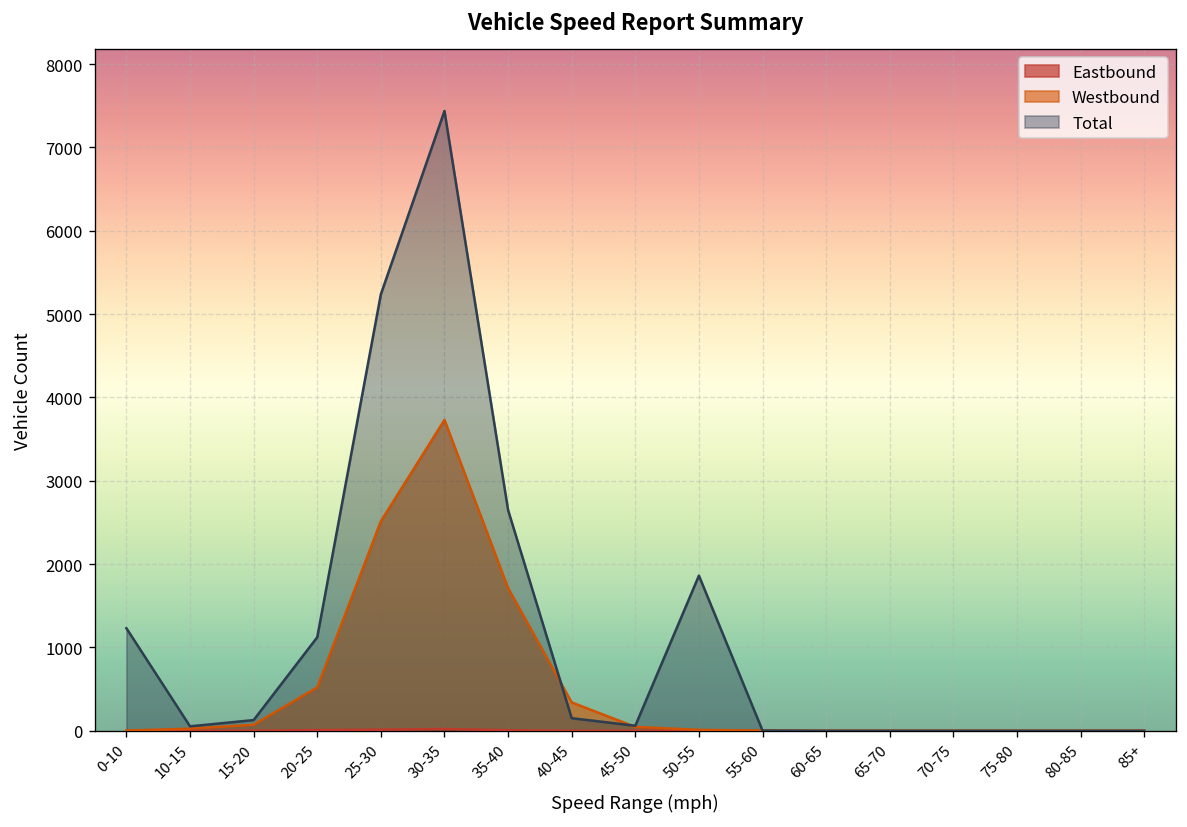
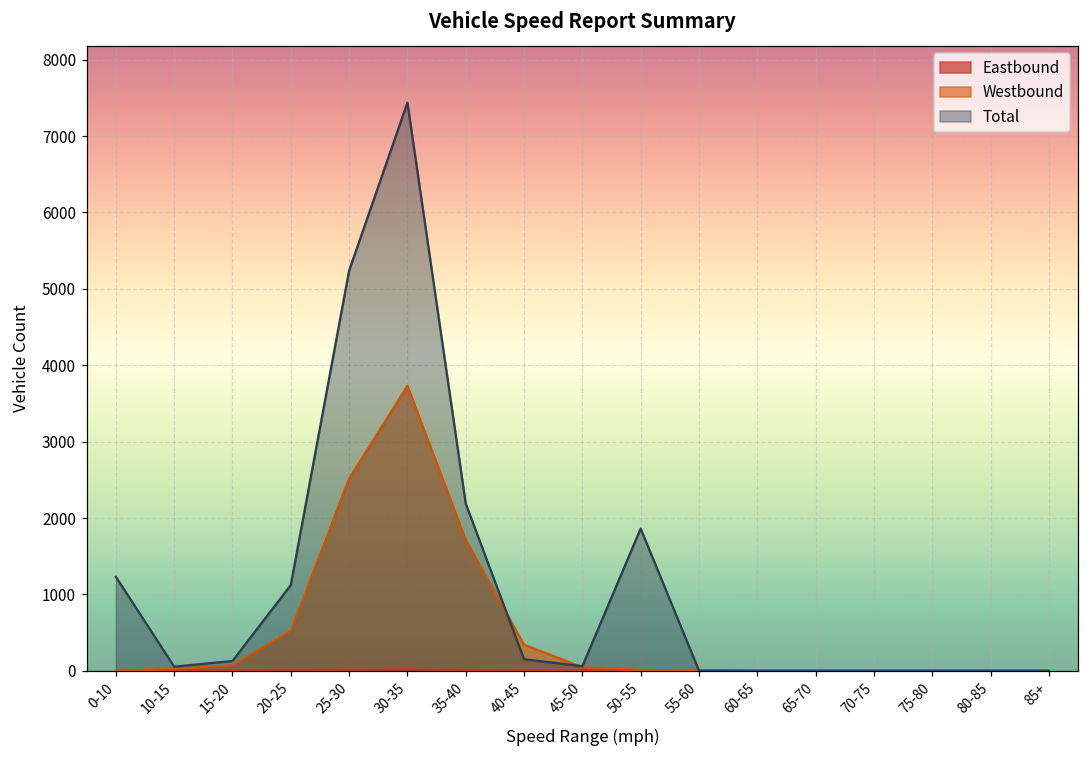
  {
    "Total": {
      "0-10": 1200,
      "15-20": 100,
      "20-25": 1100,
      "25-30": 5200,
      "30-35": 7400,
-     "35-40": 2600,
+     "35-40": 2200,
      "40-45": 200,
      "50-55": 1900
    }
  }
